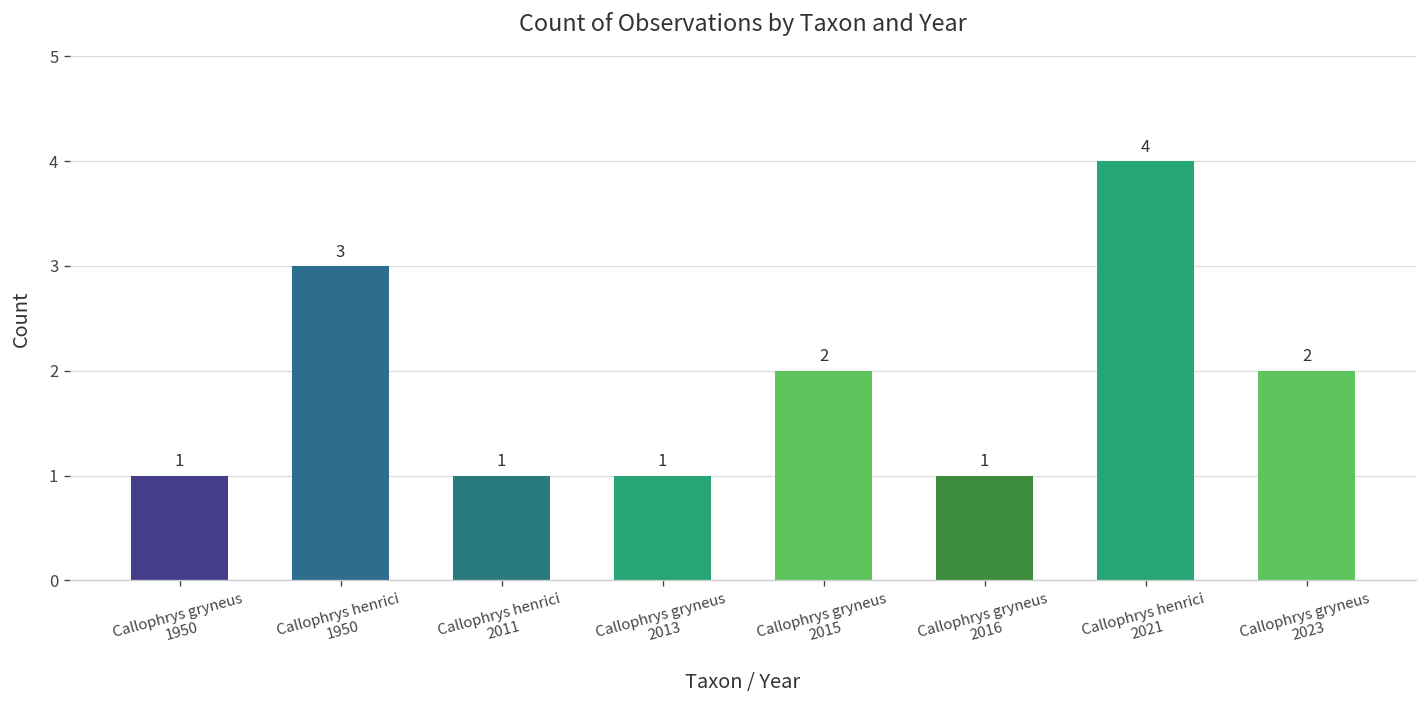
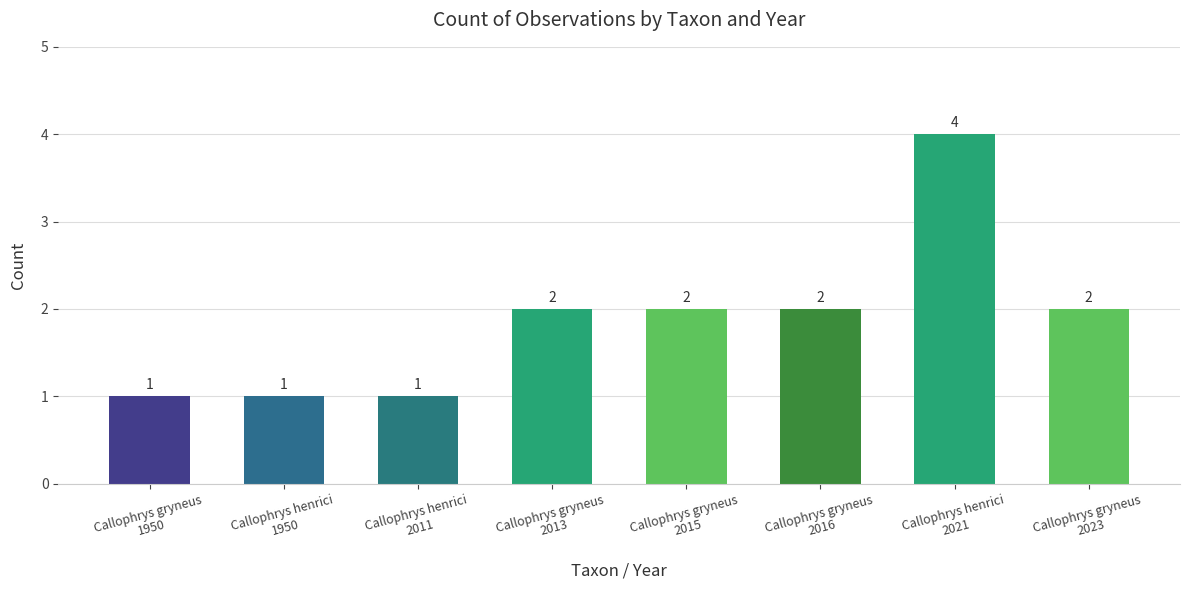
  {
    "Callophrys gryneus 1950": 1,
-   "Callophrys henrici 1950": 3,
+   "Callophrys henrici 1950": 1,
    "Callophrys henrici 2011": 1,
-   "Callophrys gryneus 2013": 1,
+   "Callophrys gryneus 2013": 2,
    "Callophrys gryneus 2015": 2,
-   "Callophrys gryneus 2016": 1,
+   "Callophrys gryneus 2016": 2,
    "Callophrys henrici 2021": 4,
    "Callophrys gryneus 2023": 2
  }
